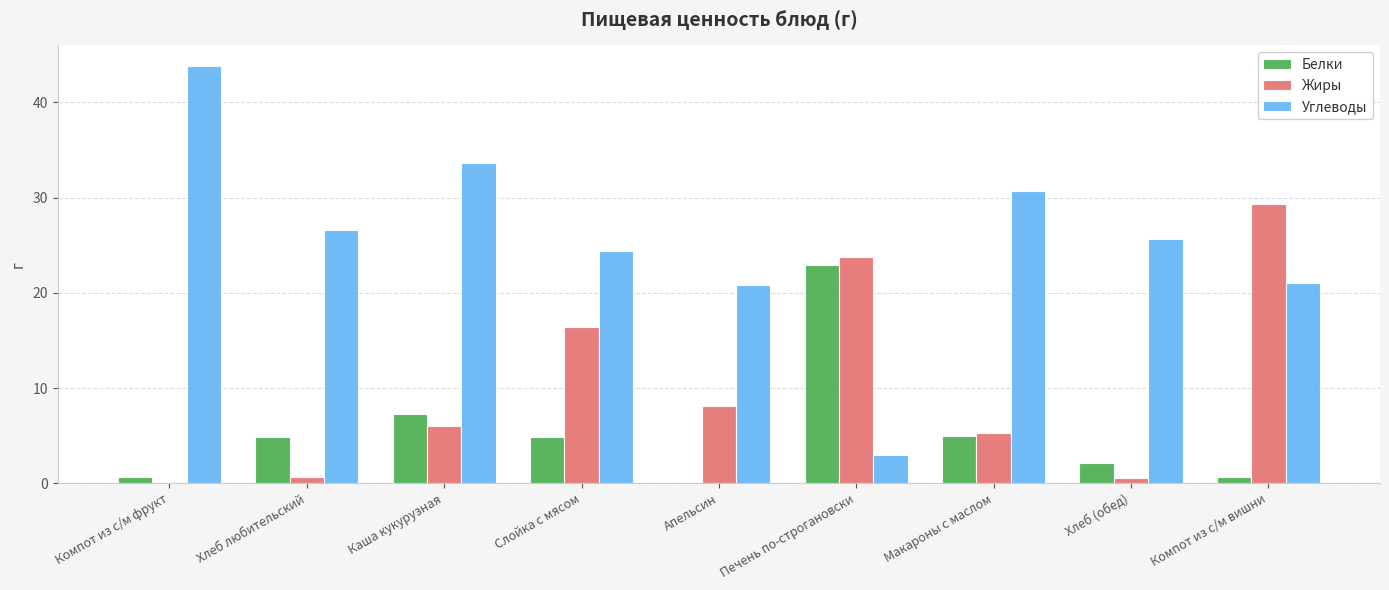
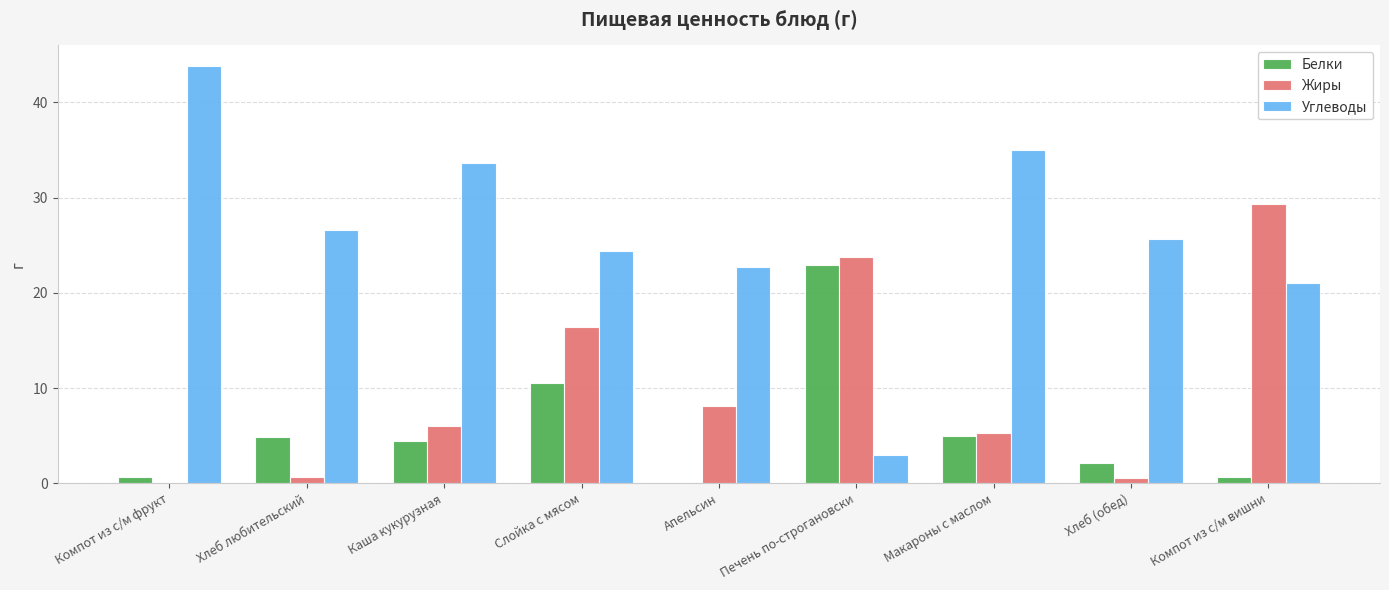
  {
    "Белки": {
      "Компот из с/м фрукт": 1,
      "Хлеб любительский": 5,
-     "Каша кукурузная": 7,
-     "Слойка с мясом": 5,
+     "Каша кукурузная": 4,
+     "Слойка с мясом": 11,
      "Апельсин": 0,
      "Печень по-строгановски": 23,
      "Макароны с маслом": 5,
      "Хлеб (обед)": 2,
      "Компот из с/м вишни": 1
    },
    "Жиры": {
      "Компот из с/м фрукт": 0,
      "Хлеб любительский": 1,
      "Каша кукурузная": 6,
      "Слойка с мясом": 16,
      "Апельсин": 8,
      "Печень по-строгановски": 24,
      "Макароны с маслом": 5,
      "Хлеб (обед)": 1,
      "Компот из с/м вишни": 29
    },
    "Углеводы": {
      "Компот из с/м фрукт": 44,
      "Хлеб любительский": 27,
      "Каша кукурузная": 34,
      "Слойка с мясом": 24,
-     "Апельсин": 21,
+     "Апельсин": 23,
      "Печень по-строгановски": 3,
-     "Макароны с маслом": 31,
+     "Макароны с маслом": 35,
      "Хлеб (обед)": 26,
      "Компот из с/м вишни": 21
    }
  }
